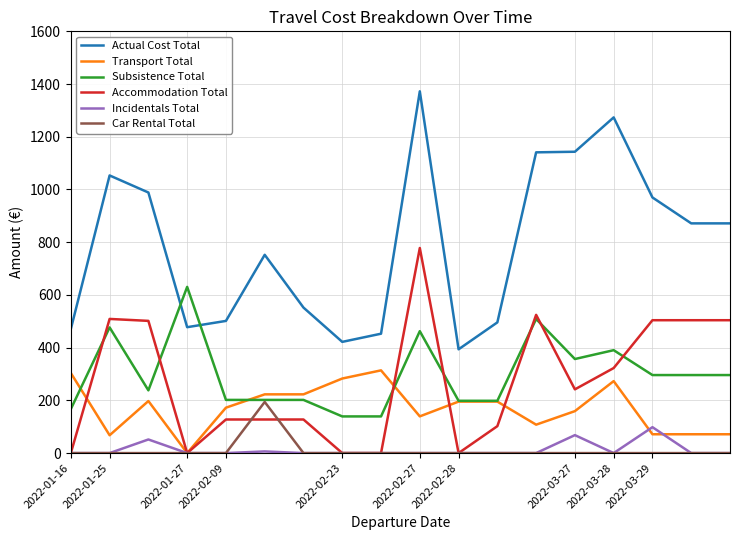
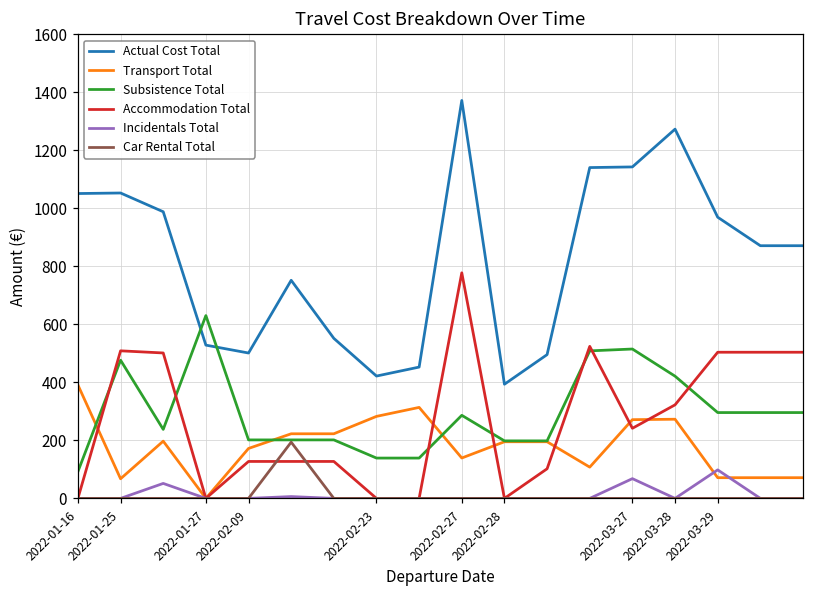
  {
    "Actual Cost Total": {
-     "2022-01-16": 470,
-     "2022-01-27": 480,
+     "2022-01-16": 1050,
+     "2022-01-27": 530,
      "2022-02-27": 1370,
      "2022-03-27": 1140,
      "2022-03-28": 1270
    },
    "Transport Total": {
-     "2022-01-16": 300,
+     "2022-01-16": 390,
      "2022-02-27": 140,
-     "2022-03-27": 160,
+     "2022-03-27": 270,
      "2022-03-28": 270
    },
    "Subsistence Total": {
-     "2022-01-16": 170,
+     "2022-01-16": 90,
      "2022-01-27": 630,
-     "2022-02-27": 460,
-     "2022-03-27": 360,
-     "2022-03-28": 390
+     "2022-02-27": 290,
+     "2022-03-27": 520,
+     "2022-03-28": 420
    },
    "Accommodation Total": {
      "2022-02-27": 780,
      "2022-03-27": 240,
      "2022-03-28": 320
    },
    "Incidentals Total": {
      "2022-03-27": 70
    },
    "Car Rental Total": {
      "2022-03-27": 0
    }
  }
